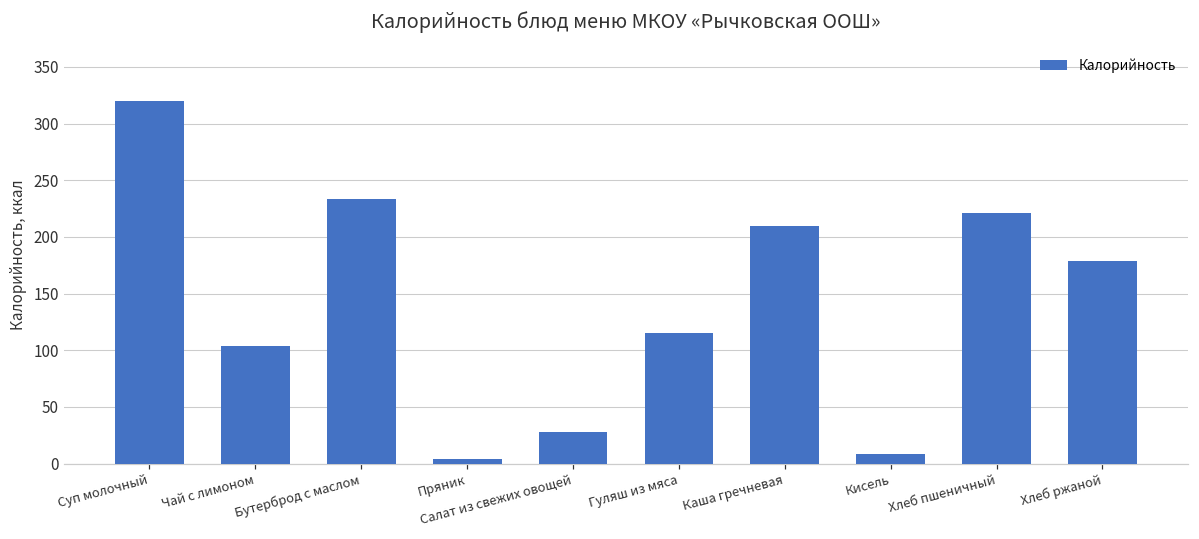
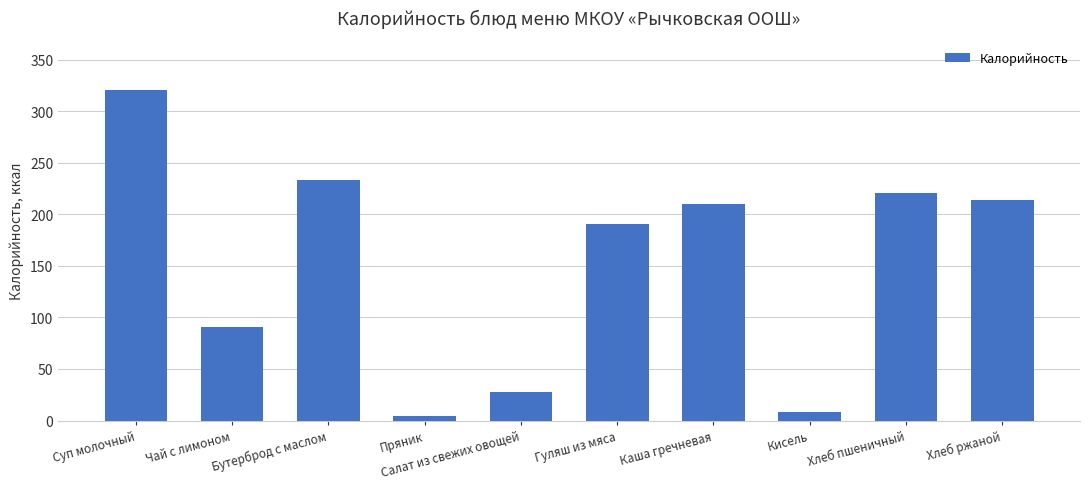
  {
    "Суп молочный": 320,
-   "Чай с лимоном": 104,
+   "Чай с лимоном": 91,
    "Бутерброд с маслом": 233,
    "Пряник": 4,
    "Салат из свежих овощей": 28,
-   "Гуляш из мяса": 115,
+   "Гуляш из мяса": 191,
    "Каша гречневая": 210,
    "Кисель": 9,
    "Хлеб пшеничный": 221,
-   "Хлеб ржаной": 179
+   "Хлеб ржаной": 214
  }
